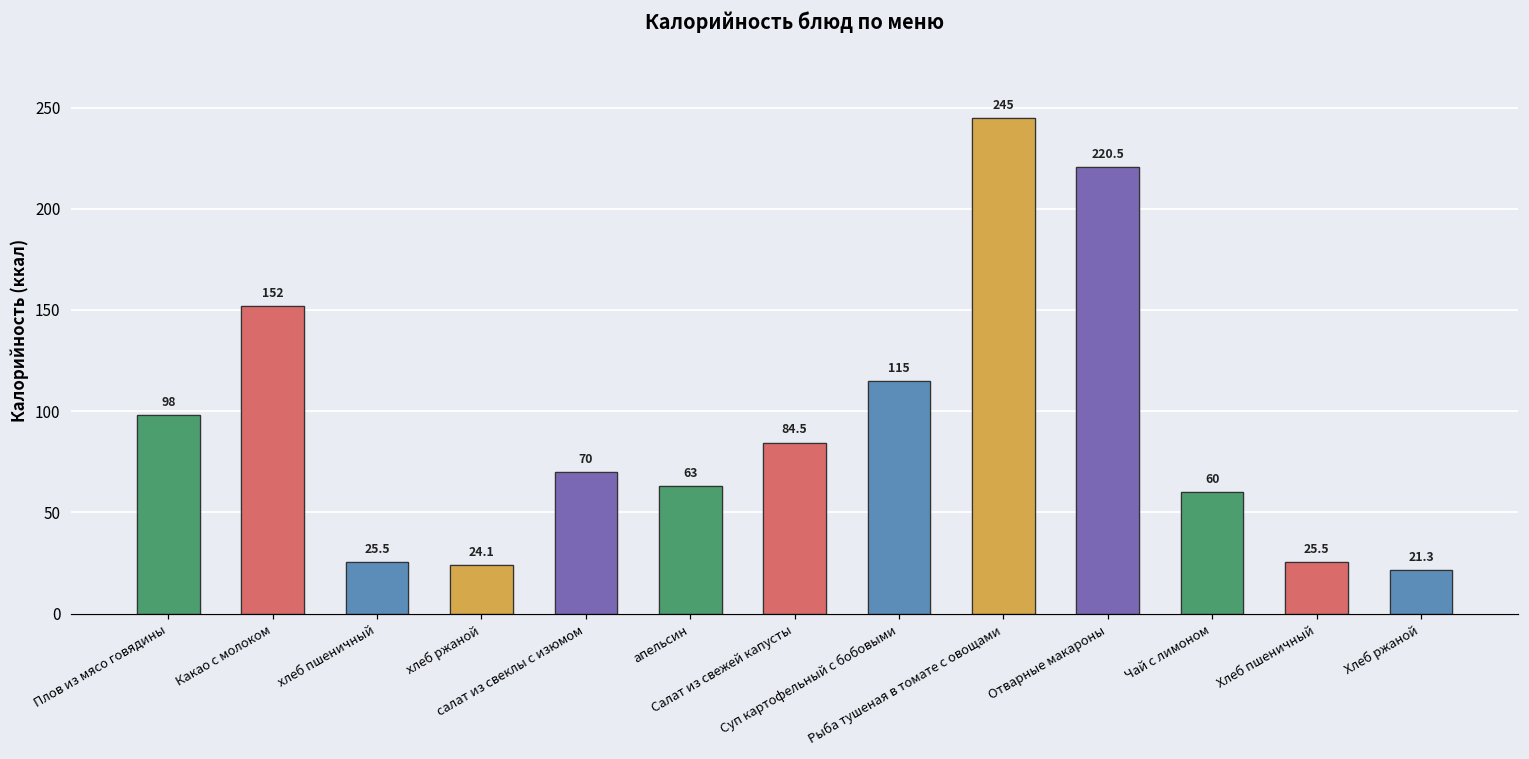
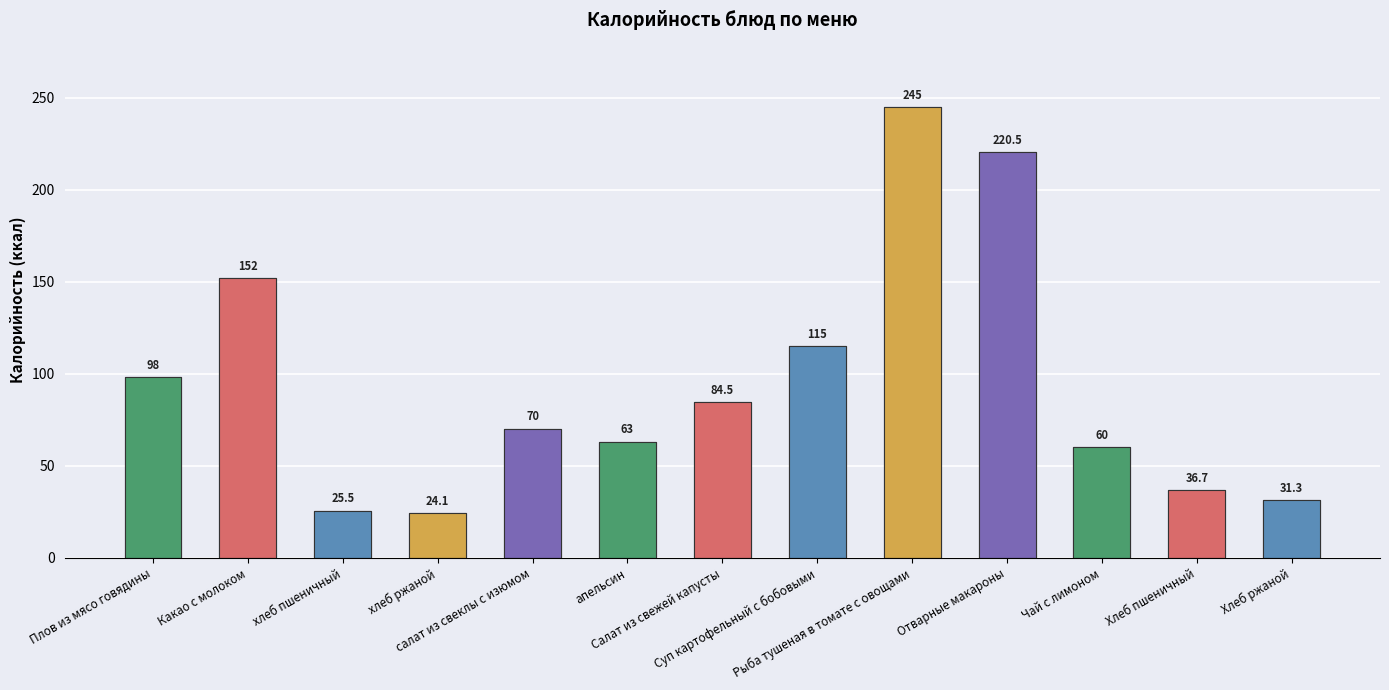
  {
    "Плов из мясо говядины": 98,
    "Какао с молоком": 152,
    "хлеб пшеничный": 25.5,
    "хлеб ржаной": 24.1,
    "салат из свеклы с изюмом": 70,
    "апельсин": 63,
    "Салат из свежей капусты": 84.5,
    "Суп картофельный с бобовыми": 115,
    "Рыба тушеная в томате с овощами": 245,
    "Отварные макароны": 220.5,
    "Чай с лимоном": 60,
-   "Хлеб пшеничный": 25.5,
-   "Хлеб ржаной": 21.3
+   "Хлеб пшеничный": 36.7,
+   "Хлеб ржаной": 31.3
  }
